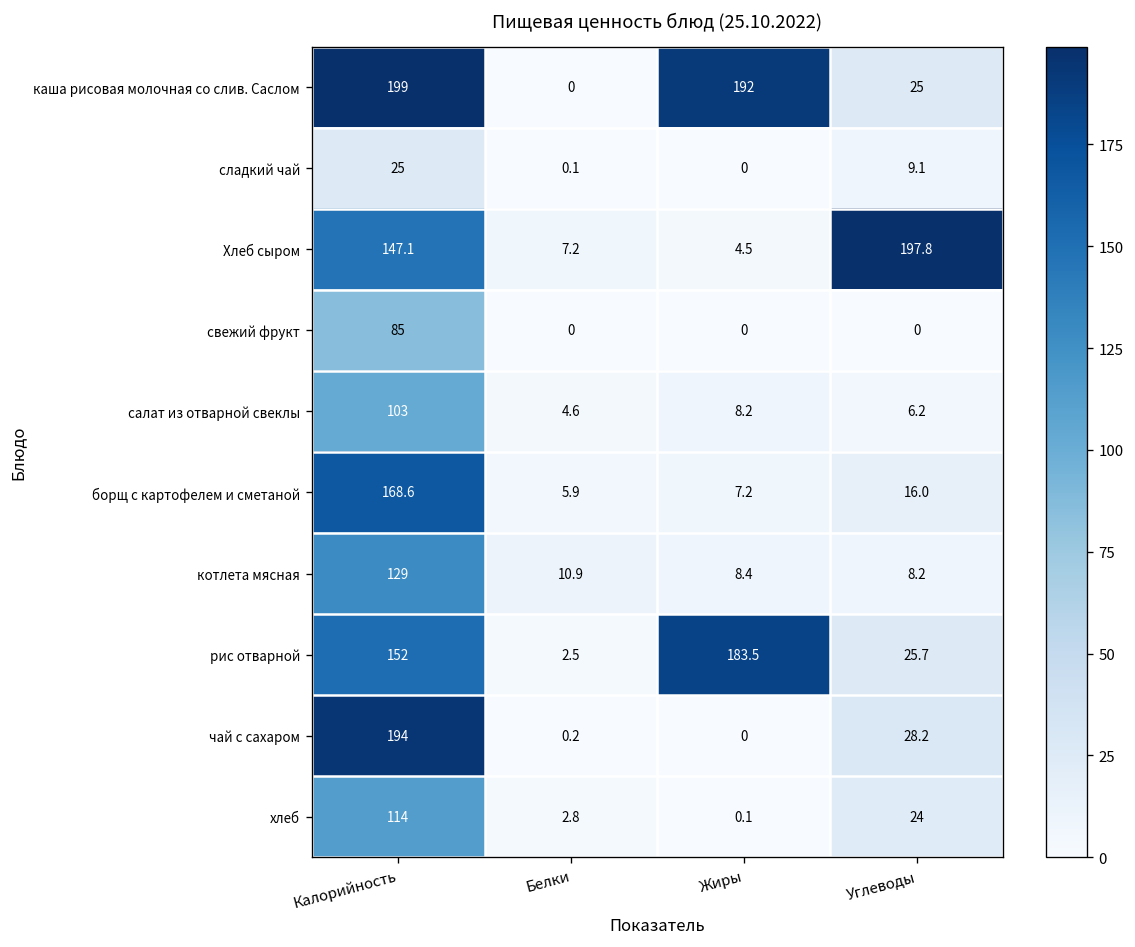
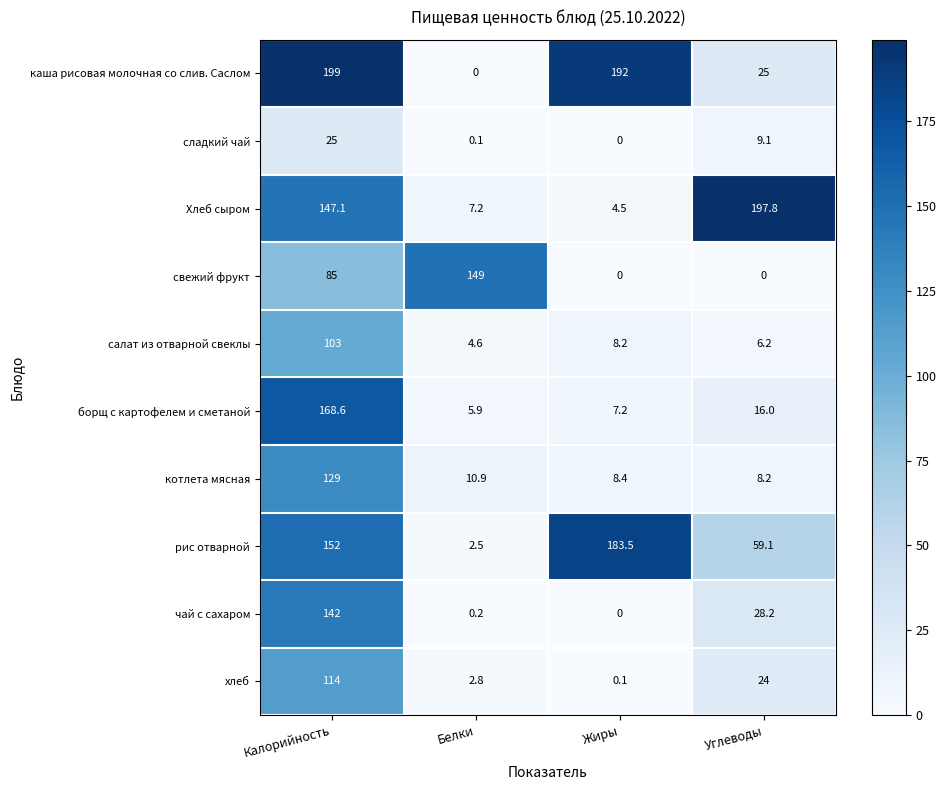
  {
    "каша рисовая молочная со слив. Саслом": {
      "Калорийность": 199,
      "Белки": 0,
      "Жиры": 192,
      "Углеводы": 25
    },
    "сладкий чай": {
      "Калорийность": 25,
      "Белки": 0.1,
      "Жиры": 0,
      "Углеводы": 9.1
    },
    "Хлеб сыром": {
      "Калорийность": 147.1,
      "Белки": 7.2,
      "Жиры": 4.5,
      "Углеводы": 197.8
    },
    "свежий фрукт": {
      "Калорийность": 85,
-     "Белки": 0,
+     "Белки": 149,
      "Жиры": 0,
      "Углеводы": 0
    },
    "салат из отварной свеклы": {
      "Калорийность": 103,
      "Белки": 4.6,
      "Жиры": 8.2,
      "Углеводы": 6.2
    },
    "борщ с картофелем и сметаной": {
      "Калорийность": 168.6,
      "Белки": 5.9,
      "Жиры": 7.2,
      "Углеводы": 16.0
    },
    "котлета мясная": {
      "Калорийность": 129,
      "Белки": 10.9,
      "Жиры": 8.4,
      "Углеводы": 8.2
    },
    "рис отварной": {
      "Калорийность": 152,
      "Белки": 2.5,
      "Жиры": 183.5,
-     "Углеводы": 25.7
+     "Углеводы": 59.1
    },
    "чай с сахаром": {
-     "Калорийность": 194,
+     "Калорийность": 142,
      "Белки": 0.2,
      "Жиры": 0,
      "Углеводы": 28.2
    },
    "хлеб": {
      "Калорийность": 114,
      "Белки": 2.8,
      "Жиры": 0.1,
      "Углеводы": 24
    }
  }
